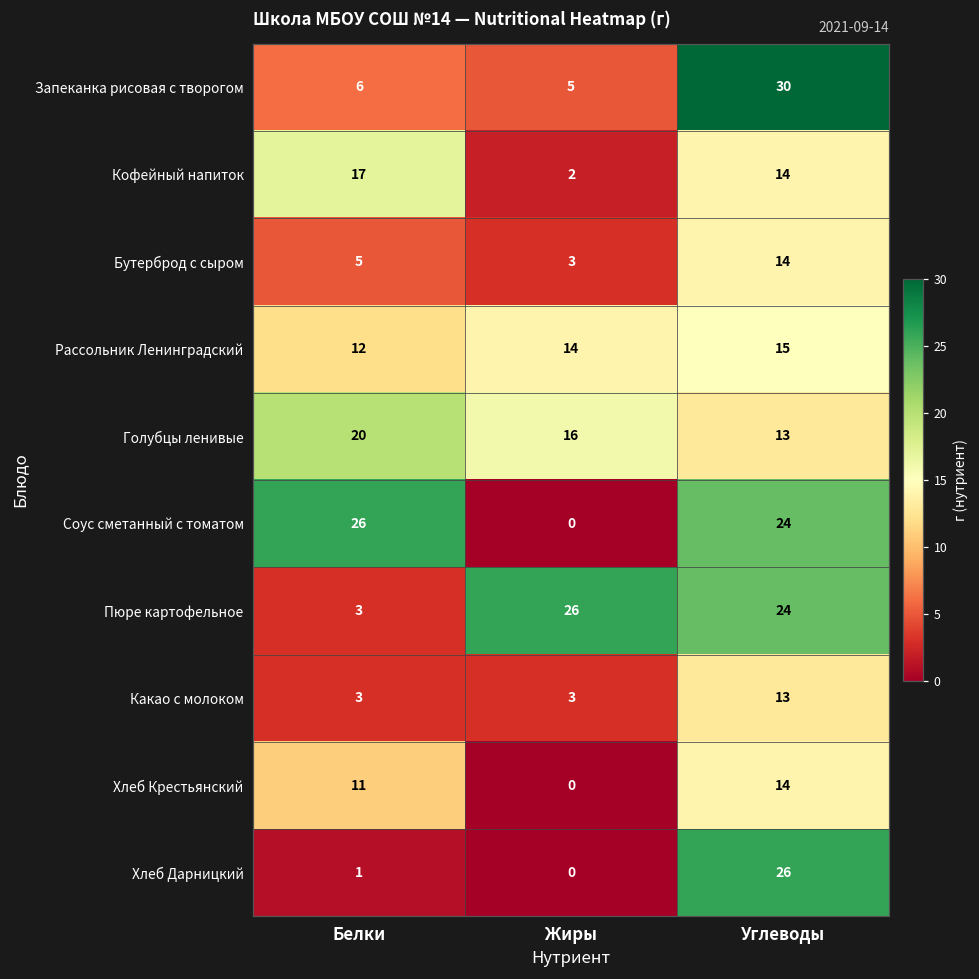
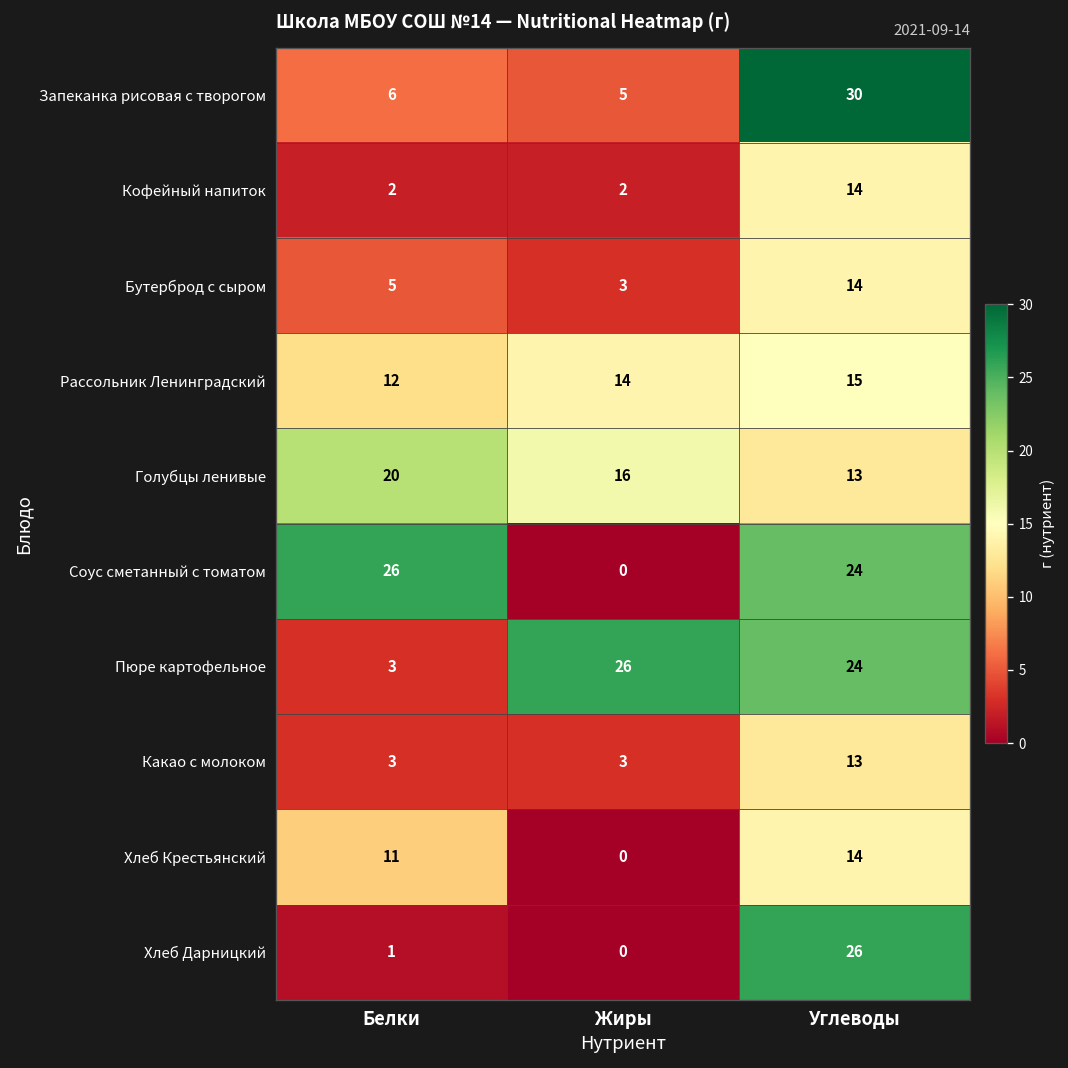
  {
    "Запеканка рисовая с творогом": {
      "Белки": 6,
      "Жиры": 5,
      "Углеводы": 30
    },
    "Кофейный напиток": {
-     "Белки": 17,
+     "Белки": 2,
      "Жиры": 2,
      "Углеводы": 14
    },
    "Бутерброд с сыром": {
      "Белки": 5,
      "Жиры": 3,
      "Углеводы": 14
    },
    "Рассольник Ленинградский": {
      "Белки": 12,
      "Жиры": 14,
      "Углеводы": 15
    },
    "Голубцы ленивые": {
      "Белки": 20,
      "Жиры": 16,
      "Углеводы": 13
    },
    "Соус сметанный с томатом": {
      "Белки": 26,
      "Жиры": 0,
      "Углеводы": 24
    },
    "Пюре картофельное": {
      "Белки": 3,
      "Жиры": 26,
      "Углеводы": 24
    },
    "Какао с молоком": {
      "Белки": 3,
      "Жиры": 3,
      "Углеводы": 13
    },
    "Хлеб Крестьянский": {
      "Белки": 11,
      "Жиры": 0,
      "Углеводы": 14
    },
    "Хлеб Дарницкий": {
      "Белки": 1,
      "Жиры": 0,
      "Углеводы": 26
    }
  }
